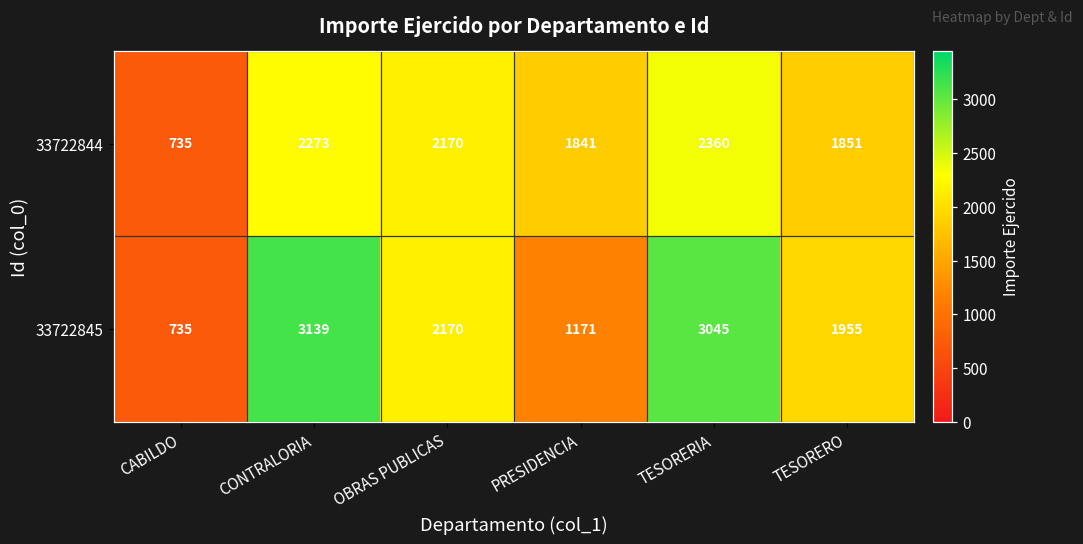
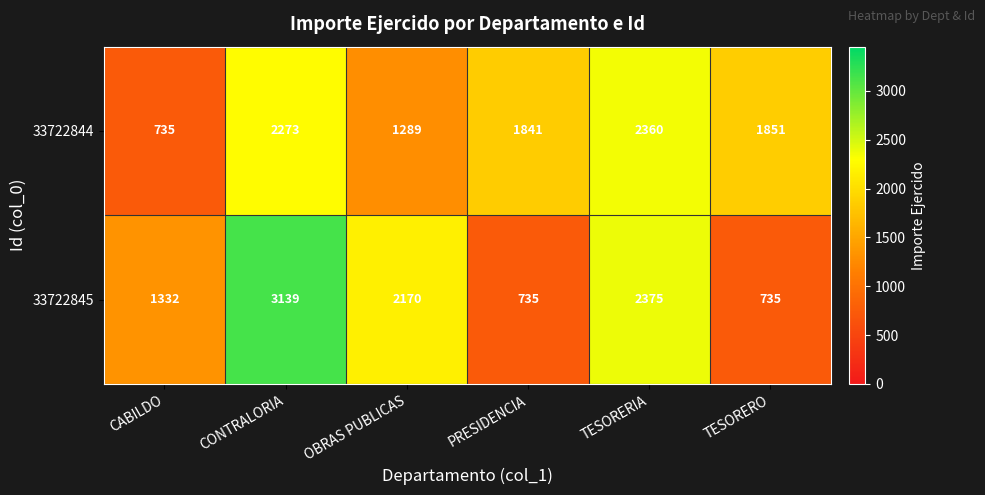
  {
    "33722844": {
      "CABILDO": 735,
      "CONTRALORIA": 2273,
-     "OBRAS PUBLICAS": 2170,
+     "OBRAS PUBLICAS": 1289,
      "PRESIDENCIA": 1841,
      "TESORERIA": 2360,
      "TESORERO": 1851
    },
    "33722845": {
-     "CABILDO": 735,
+     "CABILDO": 1332,
      "CONTRALORIA": 3139,
      "OBRAS PUBLICAS": 2170,
-     "PRESIDENCIA": 1171,
-     "TESORERIA": 3045,
-     "TESORERO": 1955
+     "PRESIDENCIA": 735,
+     "TESORERIA": 2375,
+     "TESORERO": 735
    }
  }
